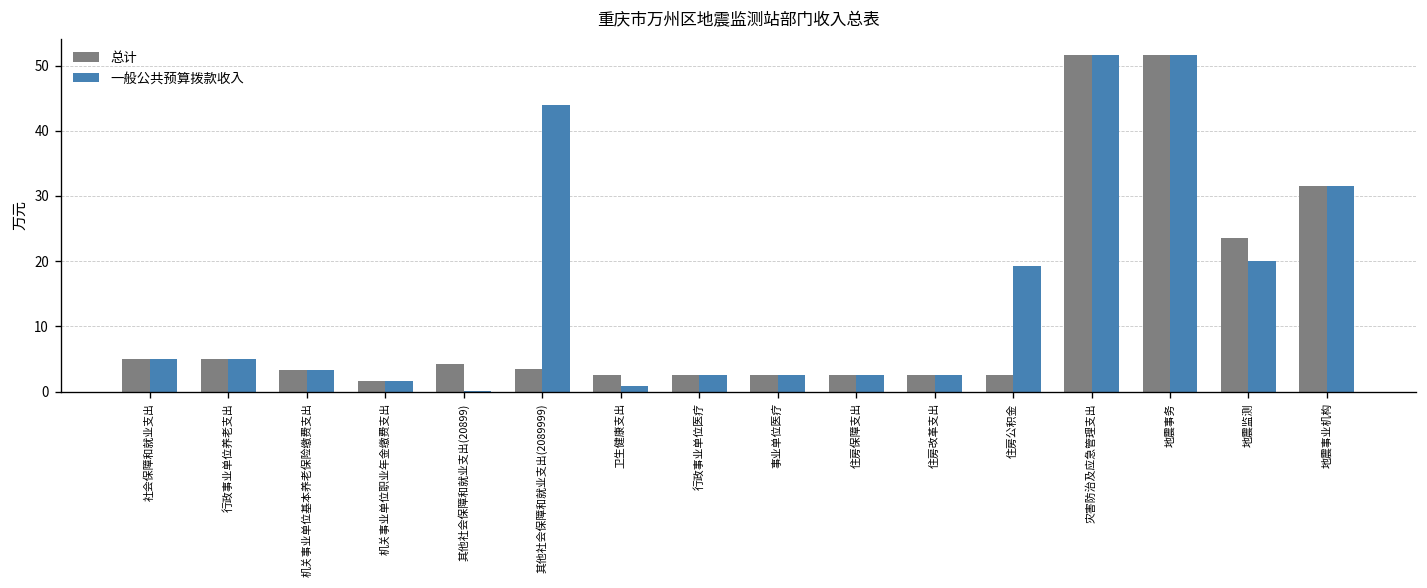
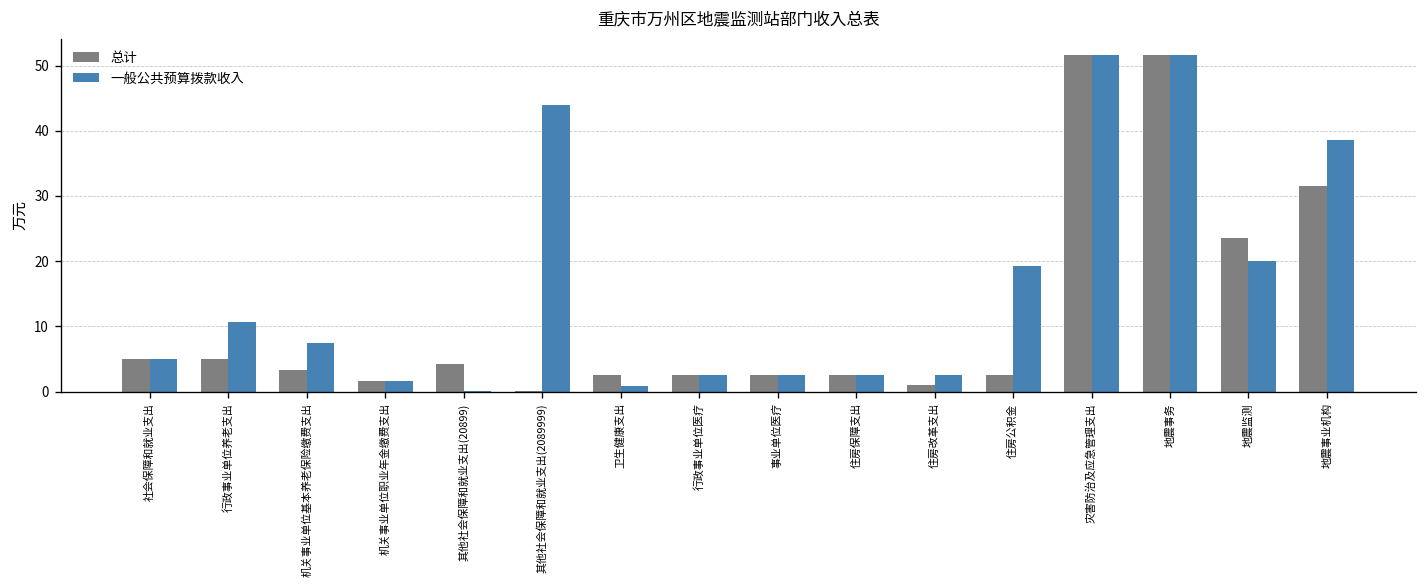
  {
    "总计": {
      "社会保障和就业支出": 5,
      "行政事业单位养老支出": 5,
      "机关事业单位基本养老保险缴费支出": 3,
      "机关事业单位职业年金缴费支出": 2,
      "其他社会保障和就业支出(20899)": 4,
-     "其他社会保障和就业支出(2089999)": 3,
+     "其他社会保障和就业支出(2089999)": 0,
      "卫生健康支出": 3,
      "行政事业单位医疗": 3,
      "事业单位医疗": 3,
      "住房保障支出": 2,
-     "住房改革支出": 2,
+     "住房改革支出": 1,
      "住房公积金": 2,
      "灾害防治及应急管理支出": 52,
      "地震事务": 52,
      "地震监测": 24,
      "地震事业机构": 32
    },
    "一般公共预算拨款收入": {
      "社会保障和就业支出": 5,
-     "行政事业单位养老支出": 5,
-     "机关事业单位基本养老保险缴费支出": 3,
+     "行政事业单位养老支出": 11,
+     "机关事业单位基本养老保险缴费支出": 7,
      "机关事业单位职业年金缴费支出": 2,
      "其他社会保障和就业支出(2089999)": 44,
      "卫生健康支出": 1,
      "行政事业单位医疗": 3,
      "事业单位医疗": 3,
      "住房保障支出": 2,
      "住房改革支出": 2,
      "住房公积金": 19,
      "灾害防治及应急管理支出": 52,
      "地震事务": 52,
      "地震监测": 20,
-     "地震事业机构": 32
+     "地震事业机构": 39
    }
  }
